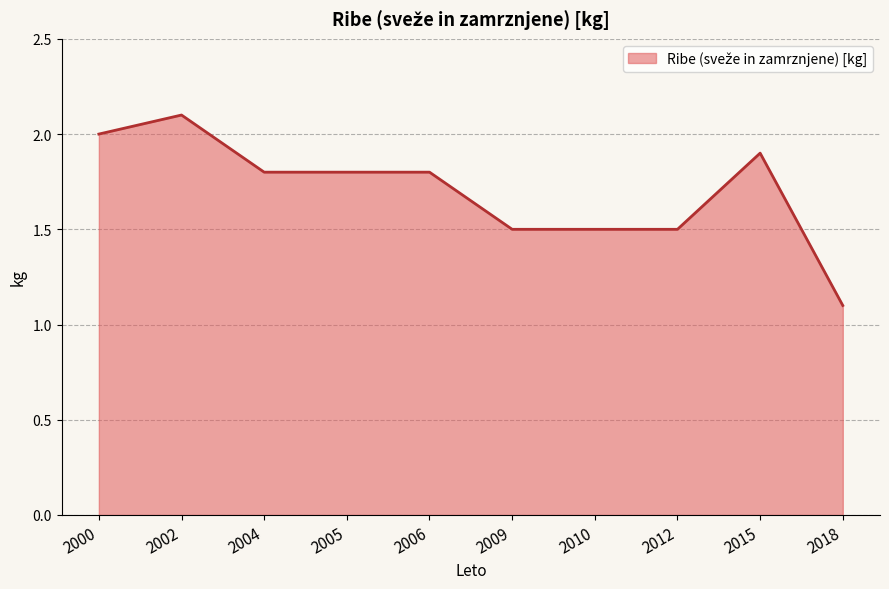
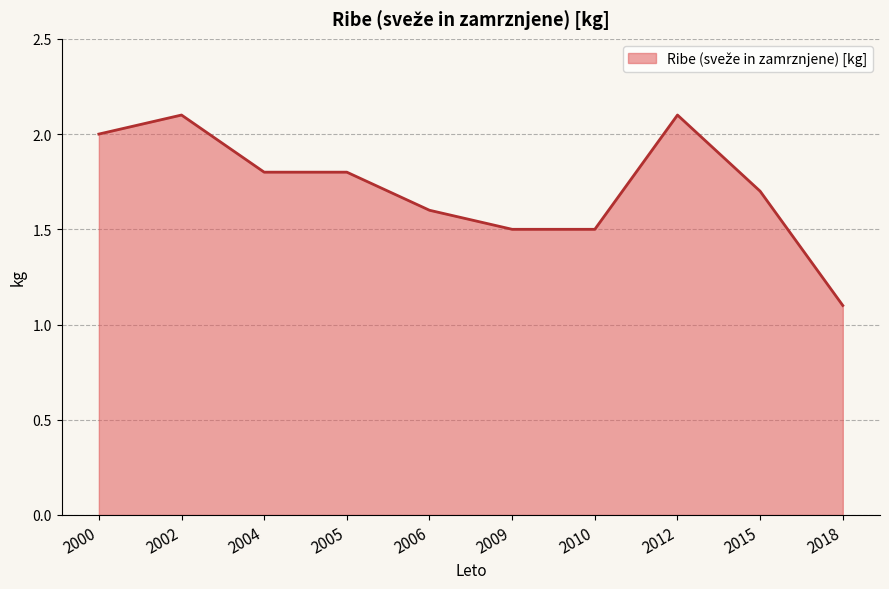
  {
    "2000": 2.0,
    "2002": 2.1,
    "2004": 1.8,
    "2005": 1.8,
-   "2006": 1.8,
+   "2006": 1.6,
    "2009": 1.5,
    "2010": 1.5,
-   "2012": 1.5,
-   "2015": 1.9,
+   "2012": 2.1,
+   "2015": 1.7,
    "2018": 1.1
  }
